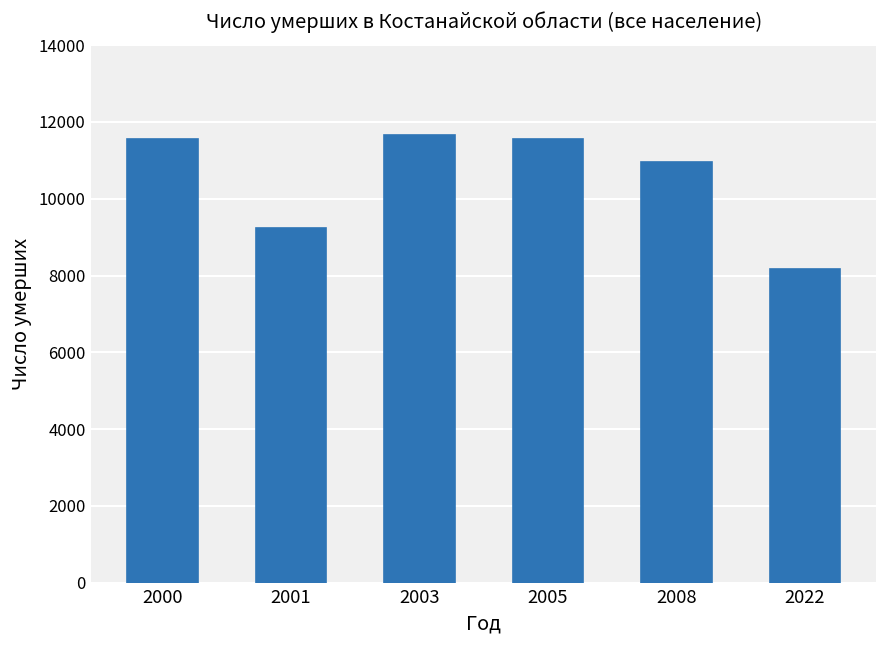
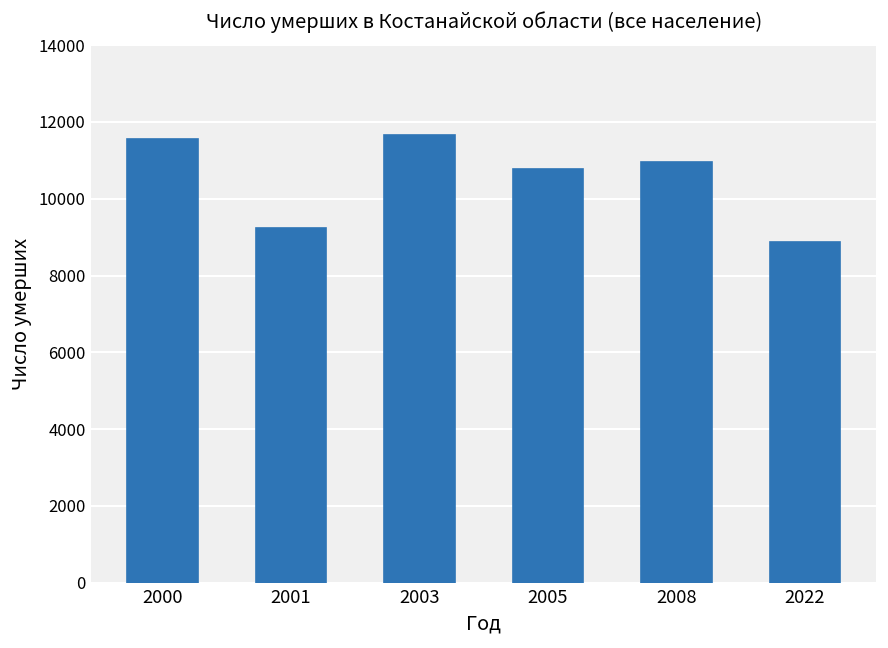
  {
    "2000": 11600,
    "2001": 9200,
    "2003": 11700,
-   "2005": 11600,
+   "2005": 10800,
    "2008": 11000,
-   "2022": 8200
+   "2022": 8900
  }
